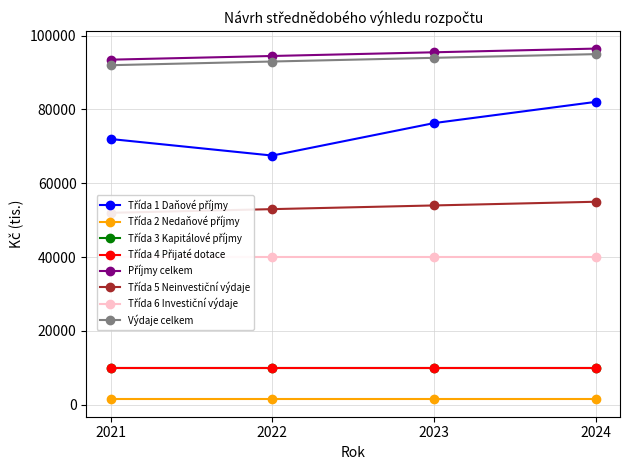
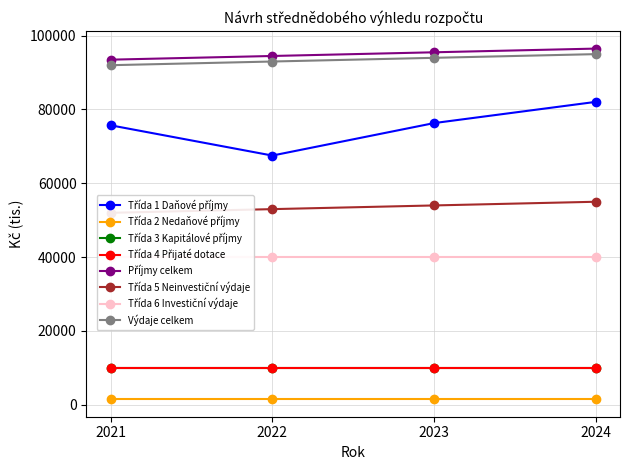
  {
    "Třída 1 Daňové příjmy": {
-     "2021": 72000,
+     "2021": 76000,
      "2022": 68000,
      "2023": 76000,
      "2024": 82000
    },
    "Třída 2 Nedaňové příjmy": {
      "2021": 2000,
      "2022": 2000,
      "2023": 2000,
      "2024": 2000
    },
    "Třída 4 Přijaté dotace": {
      "2021": 10000,
      "2022": 10000,
      "2023": 10000,
      "2024": 10000
    },
    "Příjmy celkem": {
      "2021": 94000,
      "2022": 95000,
      "2023": 96000,
      "2024": 97000
    },
    "Třída 5 Neinvestiční výdaje": {
      "2022": 53000,
      "2023": 54000,
      "2024": 55000
    },
    "Třída 6 Investiční výdaje": {
      "2022": 40000,
      "2023": 40000,
      "2024": 40000
    },
    "Výdaje celkem": {
      "2021": 92000,
      "2022": 93000,
      "2023": 94000,
      "2024": 95000
    }
  }
